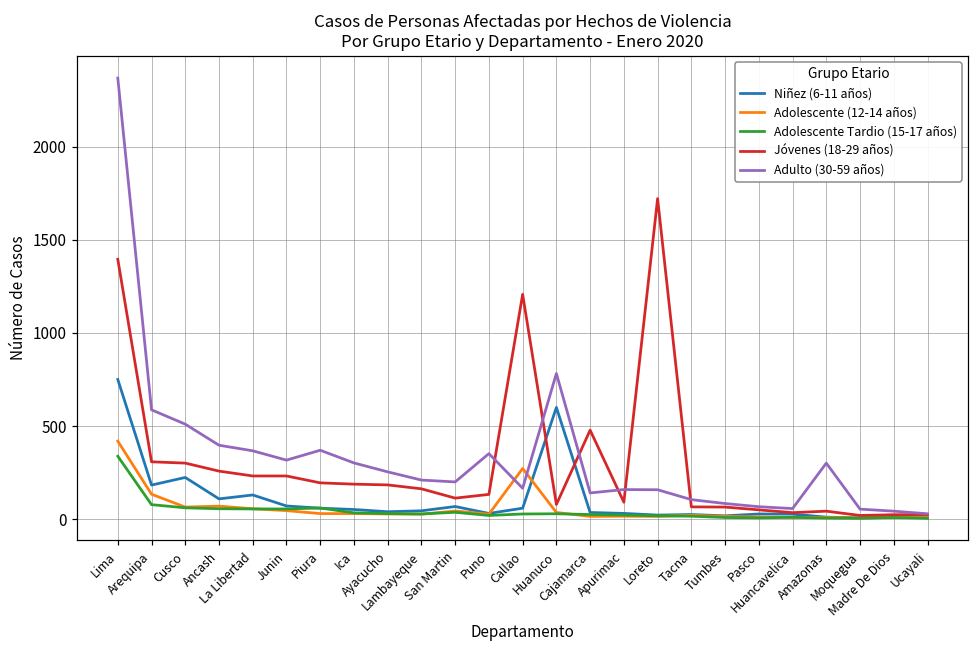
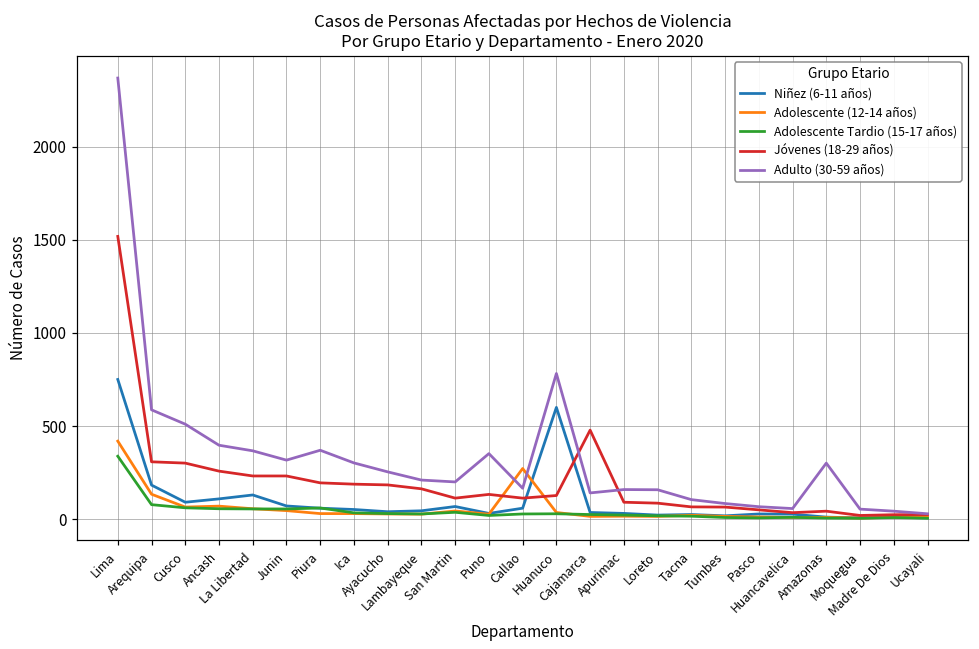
  {
    "Niñez (6-11 años)": {
      "Lima": 750,
      "Arequipa": 180,
-     "Cusco": 220,
+     "Cusco": 90,
      "Ancash": 110,
      "La Libertad": 130,
      "Junin": 70,
      "Ica": 50,
      "Lambayeque": 50,
      "San Martin": 70,
      "Callao": 60,
      "Huanuco": 600,
      "Pasco": 30
    },
    "Adolescente (12-14 años)": {
      "Lima": 420,
      "Arequipa": 130,
      "Piura": 30,
      "Callao": 270
    },
    "Adolescente Tardio (15-17 años)": {
      "Lima": 340,
      "Arequipa": 80,
      "Callao": 30
    },
    "Jóvenes (18-29 años)": {
-     "Lima": 1400,
+     "Lima": 1520,
      "Arequipa": 310,
      "Cusco": 300,
      "Ancash": 260,
      "La Libertad": 230,
      "Junin": 230,
      "Piura": 200,
      "Ica": 190,
      "Ayacucho": 180,
      "Lambayeque": 160,
      "San Martin": 110,
      "Puno": 130,
-     "Callao": 1210,
-     "Huanuco": 80,
+     "Callao": 110,
+     "Huanuco": 130,
      "Cajamarca": 480,
      "Apurimac": 90,
-     "Loreto": 1720,
+     "Loreto": 90,
      "Tacna": 70,
      "Tumbes": 70,
      "Pasco": 50,
      "Amazonas": 40
    },
    "Adulto (30-59 años)": {
      "Lima": 2370,
      "Arequipa": 590,
      "Cusco": 510,
      "Ancash": 400,
      "La Libertad": 370,
      "Junin": 320,
      "Piura": 370,
      "Ica": 300,
      "Ayacucho": 250,
      "Lambayeque": 210,
      "San Martin": 200,
      "Puno": 350,
      "Callao": 170,
      "Huanuco": 780,
      "Cajamarca": 140,
      "Apurimac": 160,
      "Loreto": 160,
      "Tacna": 110,
      "Tumbes": 80,
      "Pasco": 70,
      "Huancavelica": 60,
      "Amazonas": 300,
      "Moquegua": 50,
      "Madre De Dios": 40
    }
  }
